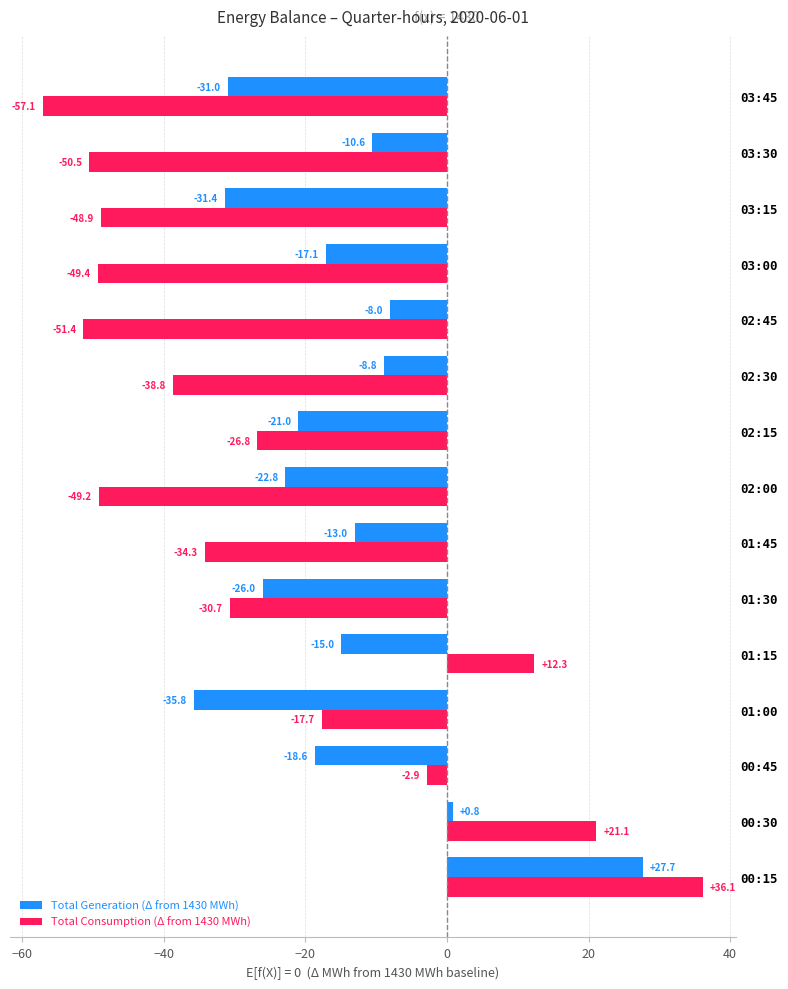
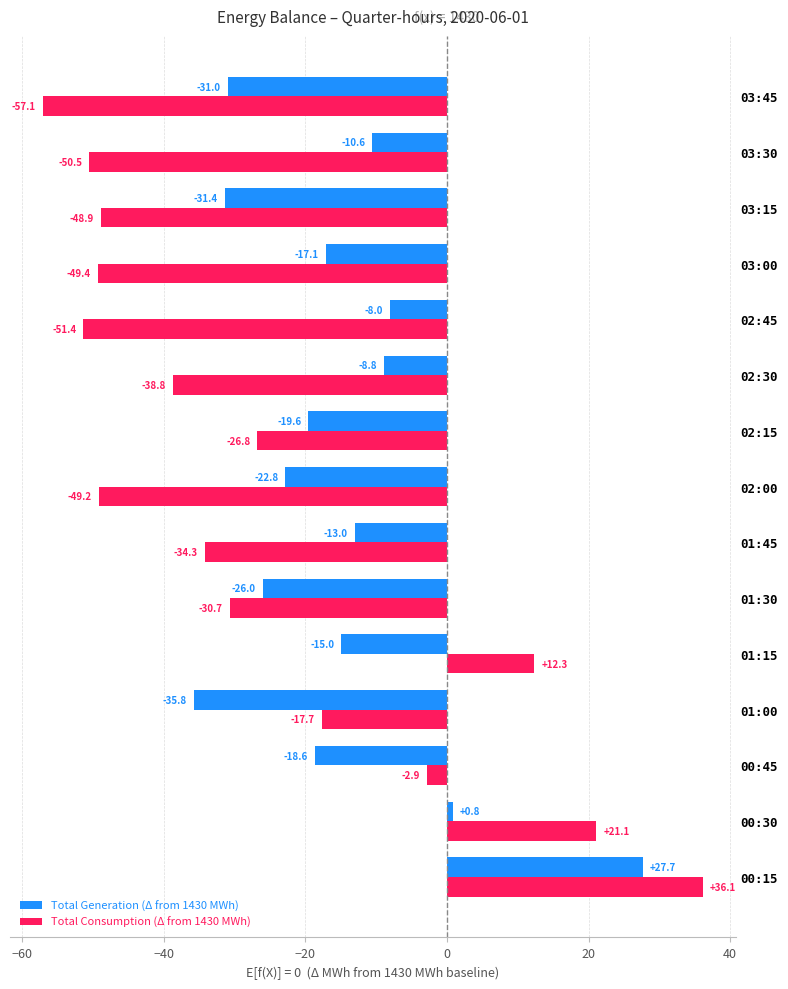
  {
    "Total Generation (Δ from 1430 MWh)": {
      "03:45": "-31.0",
      "03:30": "-10.6",
      "03:15": "-31.4",
      "03:00": "-17.1",
      "02:45": "-8.0",
      "02:30": "-8.8",
-     "02:15": "-21.0",
+     "02:15": "-19.6",
      "02:00": "-22.8",
      "01:45": "-13.0",
      "01:30": "-26.0",
      "01:15": "-15.0",
      "01:00": "-35.8",
      "00:45": "-18.6",
      "00:30": "+0.8",
      "00:15": "+27.7"
    },
    "Total Consumption (Δ from 1430 MWh)": {
      "03:45": "-57.1",
      "03:30": "-50.5",
      "03:15": "-48.9",
      "03:00": "-49.4",
      "02:45": "-51.4",
      "02:30": "-38.8",
      "02:15": "-26.8",
      "02:00": "-49.2",
      "01:45": "-34.3",
      "01:30": "-30.7",
      "01:15": "+12.3",
      "01:00": "-17.7",
      "00:45": "-2.9",
      "00:30": "+21.1",
      "00:15": "+36.1"
    }
  }
